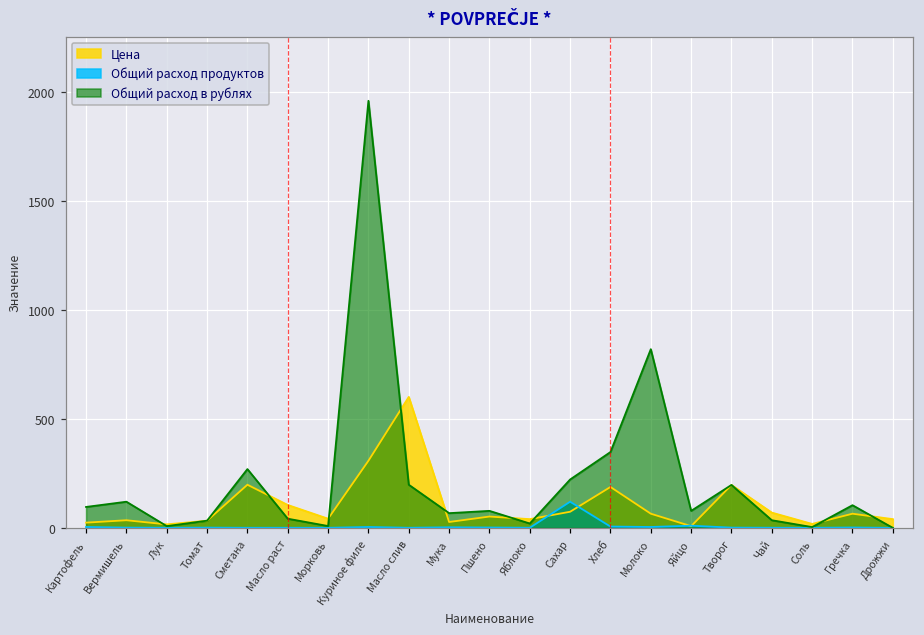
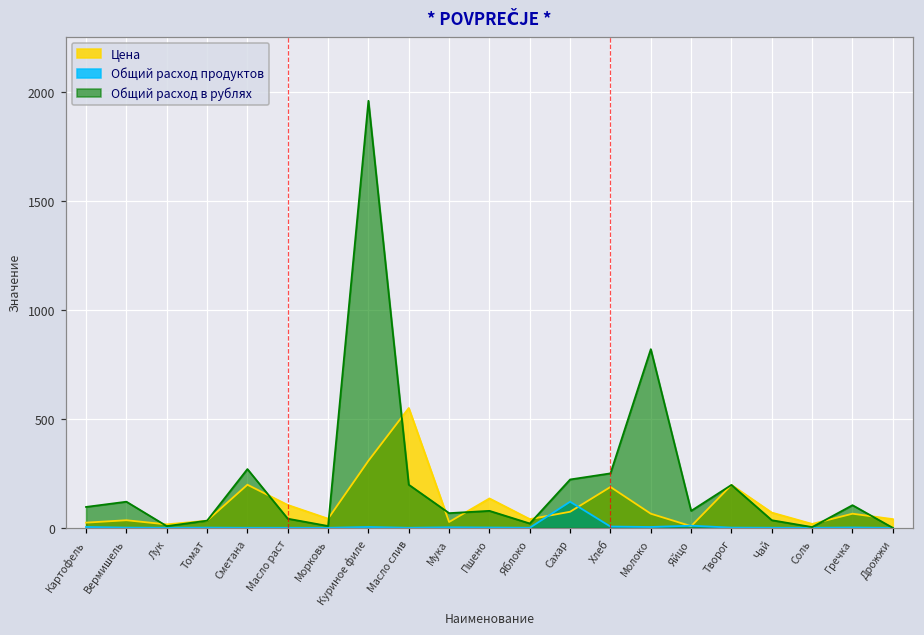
  {
    "Цена": {
      "Картофель": 20,
      "Вермишель": 40,
      "Сметана": 200,
      "Масло раст": 110,
      "Морковь": 40,
      "Куриное филе": 310,
-     "Масло слив": 600,
+     "Масло слив": 550,
      "Мука": 30,
-     "Пшено": 50,
+     "Пшено": 140,
      "Яблоко": 40,
      "Сахар": 70,
      "Хлеб": 190,
      "Молоко": 70,
      "Чай": 70,
      "Соль": 20,
      "Гречка": 70,
      "Дрожжи": 40
    },
    "Общий расход продуктов": {
      "Картофель": 0,
      "Вермишель": 0,
      "Томат": 0,
      "Сметана": 0,
      "Масло раст": 0,
      "Куриное филе": 0,
      "Масло слив": 0,
      "Мука": 0,
      "Пшено": 0,
      "Яблоко": 0,
      "Сахар": 120,
      "Хлеб": 10,
      "Молоко": 0,
      "Творог": 0,
      "Чай": 0,
      "Гречка": 0
    },
    "Общий расход в рублях": {
      "Картофель": 100,
      "Вермишель": 120,
      "Сметана": 270,
      "Масло раст": 40,
      "Куриное филе": 1960,
      "Масло слив": 200,
      "Мука": 70,
      "Пшено": 80,
      "Яблоко": 20,
      "Сахар": 220,
-     "Хлеб": 350,
+     "Хлеб": 250,
      "Молоко": 820,
      "Яйцо": 80,
      "Чай": 40,
      "Гречка": 100
    }
  }
